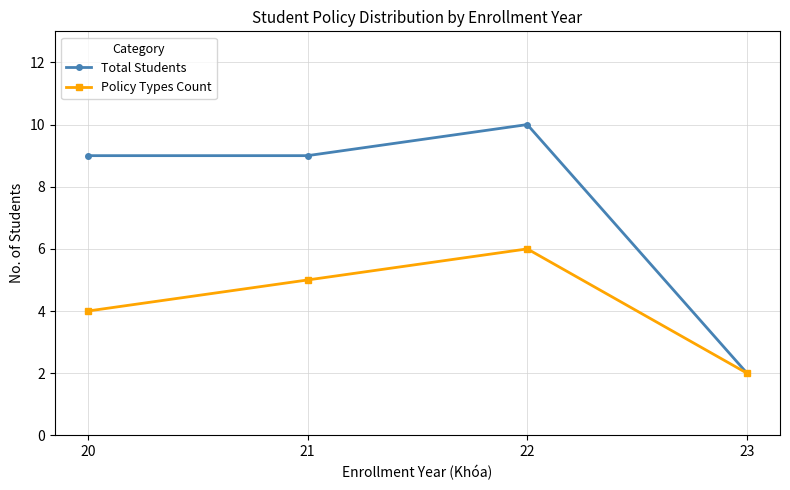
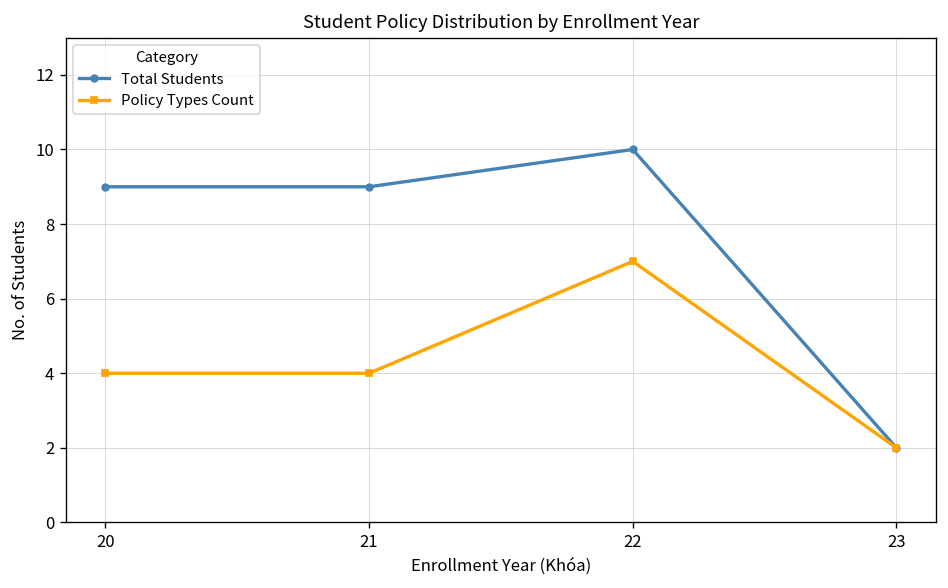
  {
    "Total Students": {
      "20": 9,
      "21": 9,
      "22": 10
    },
    "Policy Types Count": {
      "20": 4,
-     "21": 5,
-     "22": 6
+     "21": 4,
+     "22": 7
    }
  }
